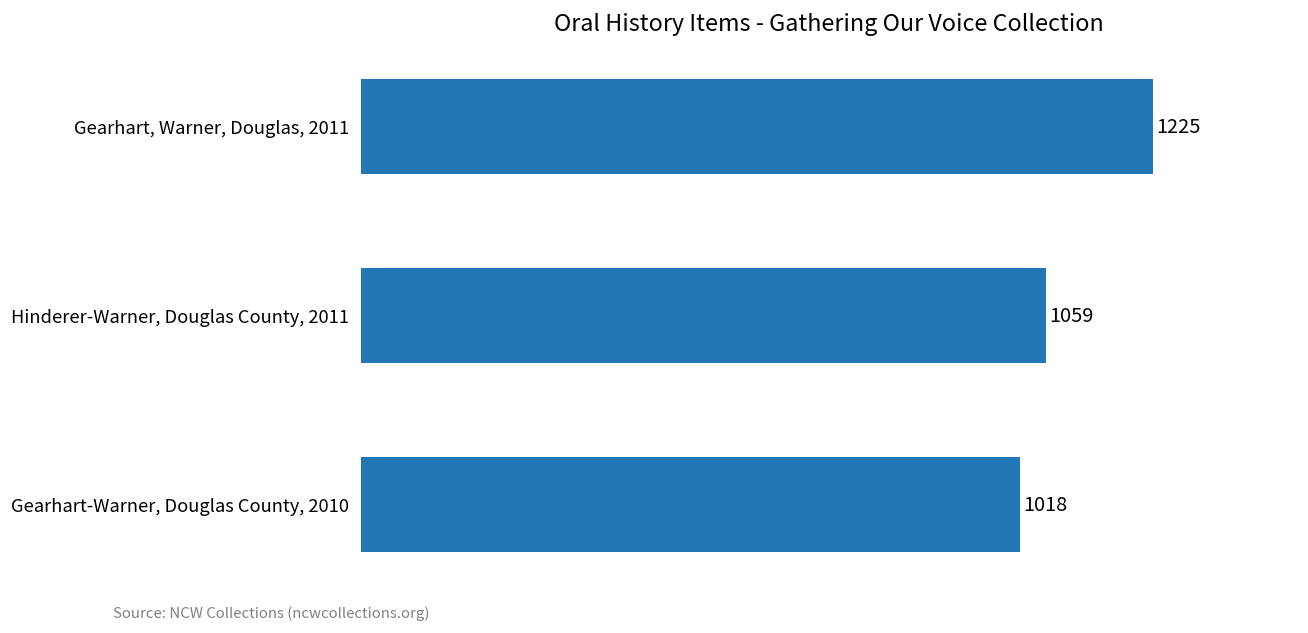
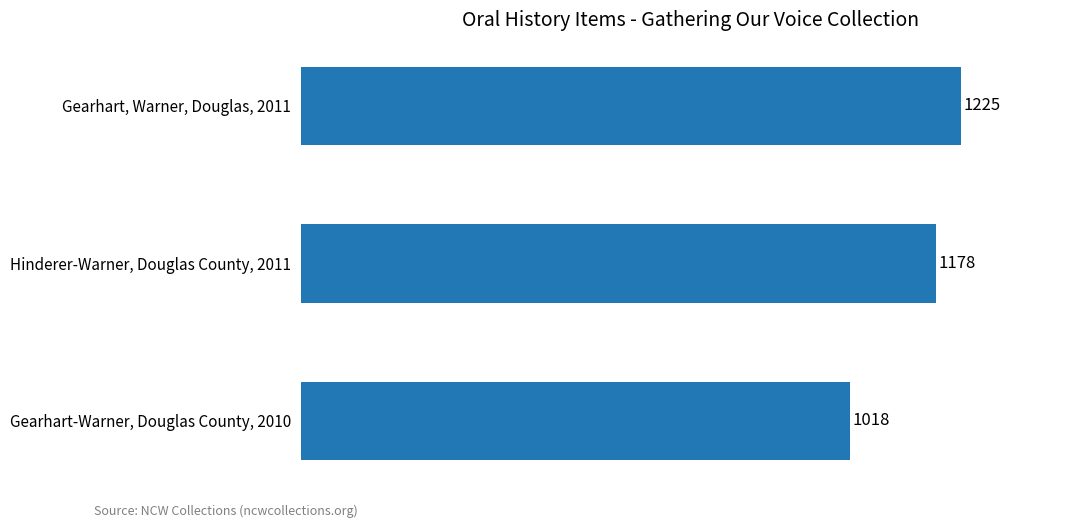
  {
    "Gearhart, Warner, Douglas, 2011": 1225,
-   "Hinderer-Warner, Douglas County, 2011": 1059,
+   "Hinderer-Warner, Douglas County, 2011": 1178,
    "Gearhart-Warner, Douglas County, 2010": 1018
  }
